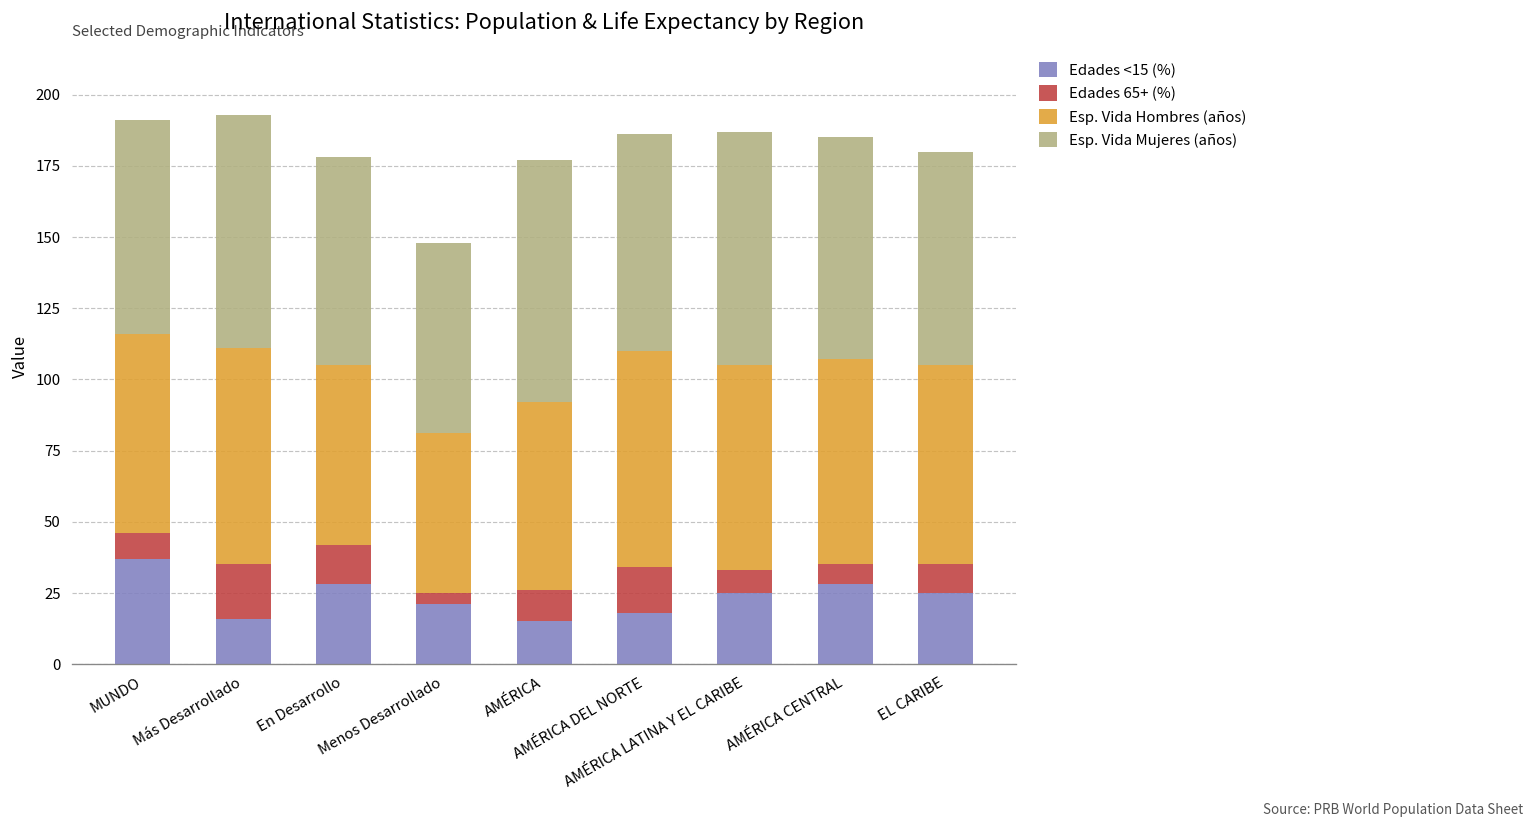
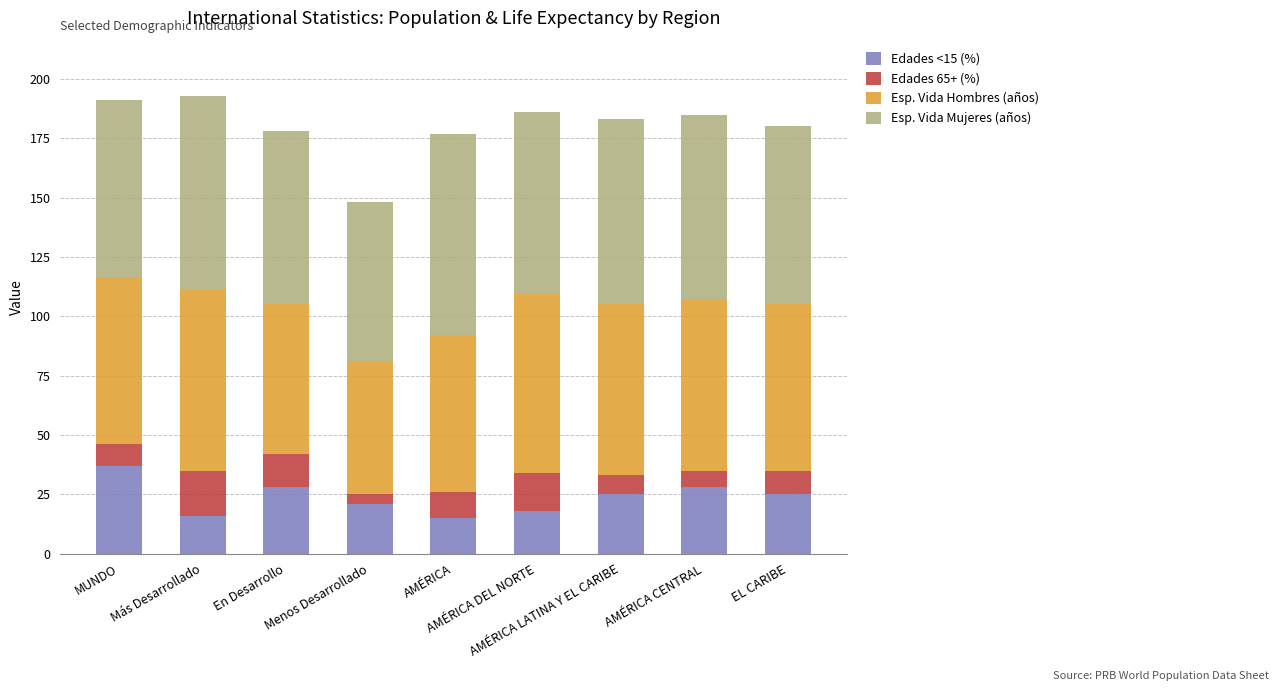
  {
    "Edades <15 (%)": {
      "MUNDO": 37,
      "Más Desarrollado": 16,
      "En Desarrollo": 28,
      "Menos Desarrollado": 21,
      "AMÉRICA": 15,
      "AMÉRICA DEL NORTE": 18,
      "AMÉRICA LATINA Y EL CARIBE": 25,
      "AMÉRICA CENTRAL": 28,
      "EL CARIBE": 25
    },
    "Edades 65+ (%)": {
      "MUNDO": 9,
      "Más Desarrollado": 19,
      "En Desarrollo": 14,
      "Menos Desarrollado": 4,
      "AMÉRICA": 11,
      "AMÉRICA DEL NORTE": 16,
      "AMÉRICA LATINA Y EL CARIBE": 8,
      "AMÉRICA CENTRAL": 7,
      "EL CARIBE": 10
    },
    "Esp. Vida Hombres (años)": {
      "MUNDO": 70,
      "Más Desarrollado": 76,
      "En Desarrollo": 63,
      "Menos Desarrollado": 56,
      "AMÉRICA": 66,
      "AMÉRICA DEL NORTE": 76,
      "AMÉRICA LATINA Y EL CARIBE": 72,
      "AMÉRICA CENTRAL": 72,
      "EL CARIBE": 70
    },
    "Esp. Vida Mujeres (años)": {
      "MUNDO": 75,
      "Más Desarrollado": 82,
      "En Desarrollo": 73,
      "Menos Desarrollado": 67,
      "AMÉRICA": 85,
      "AMÉRICA DEL NORTE": 76,
-     "AMÉRICA LATINA Y EL CARIBE": 82,
+     "AMÉRICA LATINA Y EL CARIBE": 78,
      "AMÉRICA CENTRAL": 78,
      "EL CARIBE": 75
    }
  }
